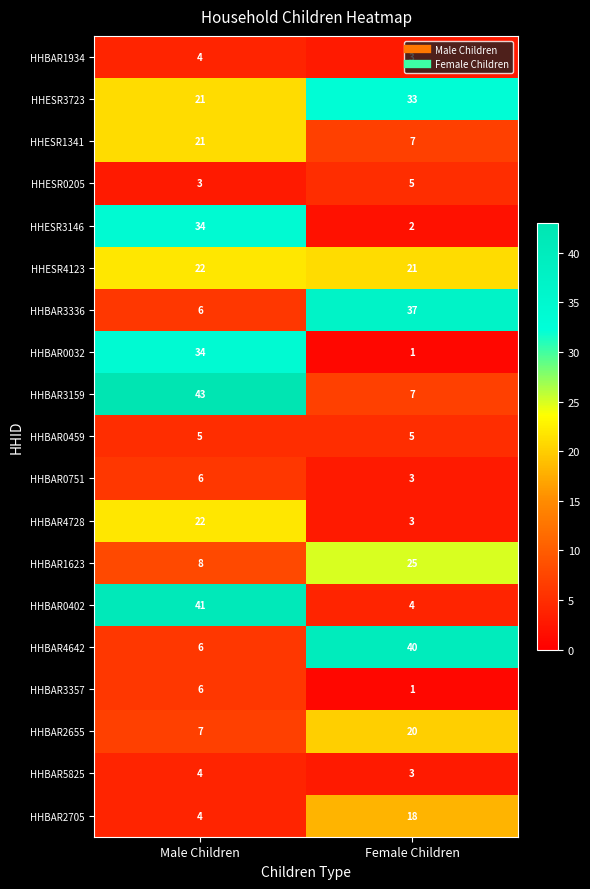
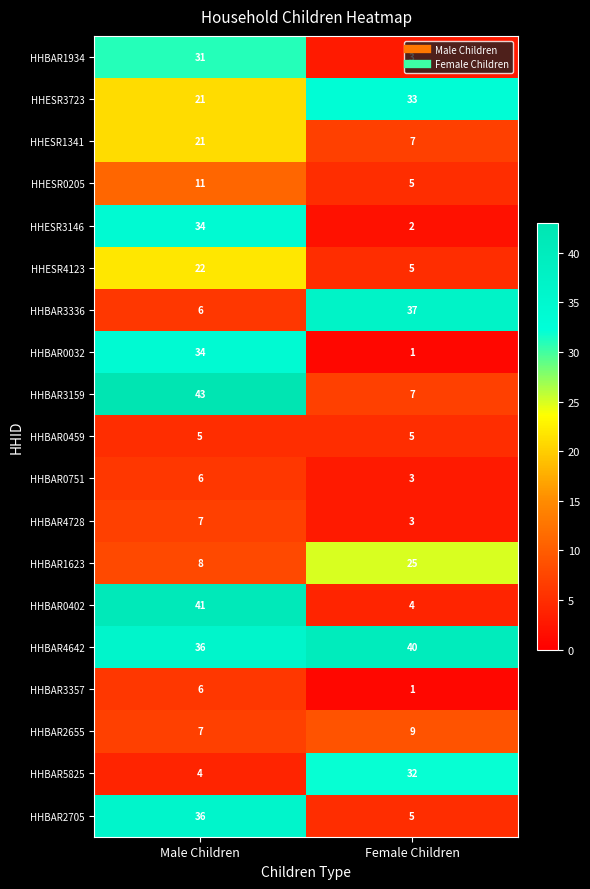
  {
    "HHBAR1934": {
-     "Male Children": 4
+     "Male Children": 31
    },
    "HHESR3723": {
      "Male Children": 21,
      "Female Children": 33
    },
    "HHESR1341": {
      "Male Children": 21,
      "Female Children": 7
    },
    "HHESR0205": {
-     "Male Children": 3,
+     "Male Children": 11,
      "Female Children": 5
    },
    "HHESR3146": {
      "Male Children": 34,
      "Female Children": 2
    },
    "HHESR4123": {
      "Male Children": 22,
-     "Female Children": 21
+     "Female Children": 5
    },
    "HHBAR3336": {
      "Male Children": 6,
      "Female Children": 37
    },
    "HHBAR0032": {
      "Male Children": 34,
      "Female Children": 1
    },
    "HHBAR3159": {
      "Male Children": 43,
      "Female Children": 7
    },
    "HHBAR0459": {
      "Male Children": 5,
      "Female Children": 5
    },
    "HHBAR0751": {
      "Male Children": 6,
      "Female Children": 3
    },
    "HHBAR4728": {
-     "Male Children": 22,
+     "Male Children": 7,
      "Female Children": 3
    },
    "HHBAR1623": {
      "Male Children": 8,
      "Female Children": 25
    },
    "HHBAR0402": {
      "Male Children": 41,
      "Female Children": 4
    },
    "HHBAR4642": {
-     "Male Children": 6,
+     "Male Children": 36,
      "Female Children": 40
    },
    "HHBAR3357": {
      "Male Children": 6,
      "Female Children": 1
    },
    "HHBAR2655": {
      "Male Children": 7,
-     "Female Children": 20
+     "Female Children": 9
    },
    "HHBAR5825": {
      "Male Children": 4,
-     "Female Children": 3
+     "Female Children": 32
    },
    "HHBAR2705": {
-     "Male Children": 4,
-     "Female Children": 18
+     "Male Children": 36,
+     "Female Children": 5
    }
  }
